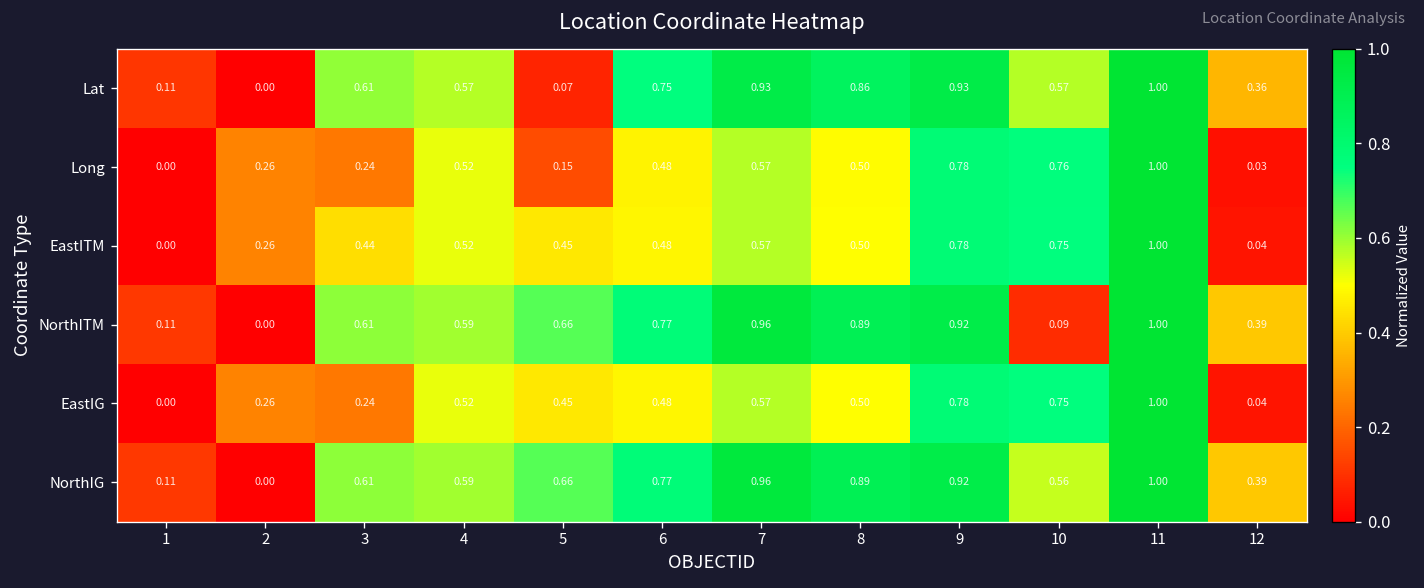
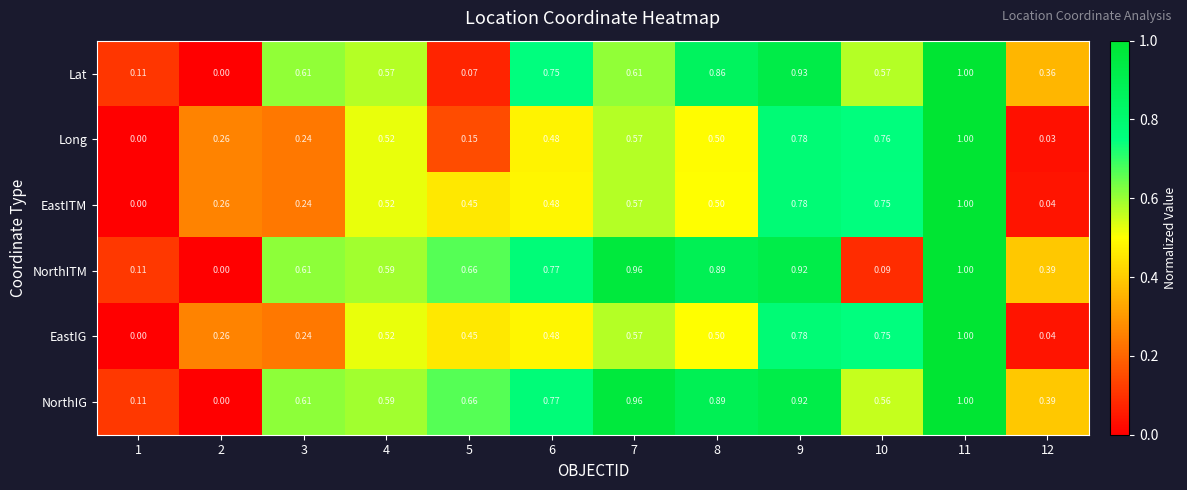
  {
    "Lat": {
      "1": 0.11,
      "2": 0.00,
      "3": 0.61,
      "4": 0.57,
      "5": 0.07,
      "6": 0.75,
-     "7": 0.93,
+     "7": 0.61,
      "8": 0.86,
      "9": 0.93,
      "10": 0.57,
      "11": 1.00,
      "12": 0.36
    },
    "Long": {
      "1": 0.00,
      "2": 0.26,
      "3": 0.24,
      "4": 0.52,
      "5": 0.15,
      "6": 0.48,
      "7": 0.57,
      "8": 0.50,
      "9": 0.78,
      "10": 0.76,
      "11": 1.00,
      "12": 0.03
    },
    "EastITM": {
      "1": 0.00,
      "2": 0.26,
-     "3": 0.44,
+     "3": 0.24,
      "4": 0.52,
      "5": 0.45,
      "6": 0.48,
      "7": 0.57,
      "8": 0.50,
      "9": 0.78,
      "10": 0.75,
      "11": 1.00,
      "12": 0.04
    },
    "NorthITM": {
      "1": 0.11,
      "2": 0.00,
      "3": 0.61,
      "4": 0.59,
      "5": 0.66,
      "6": 0.77,
      "7": 0.96,
      "8": 0.89,
      "9": 0.92,
      "10": 0.09,
      "11": 1.00,
      "12": 0.39
    },
    "EastIG": {
      "1": 0.00,
      "2": 0.26,
      "3": 0.24,
      "4": 0.52,
      "5": 0.45,
      "6": 0.48,
      "7": 0.57,
      "8": 0.50,
      "9": 0.78,
      "10": 0.75,
      "11": 1.00,
      "12": 0.04
    },
    "NorthIG": {
      "1": 0.11,
      "2": 0.00,
      "3": 0.61,
      "4": 0.59,
      "5": 0.66,
      "6": 0.77,
      "7": 0.96,
      "8": 0.89,
      "9": 0.92,
      "10": 0.56,
      "11": 1.00,
      "12": 0.39
    }
  }
